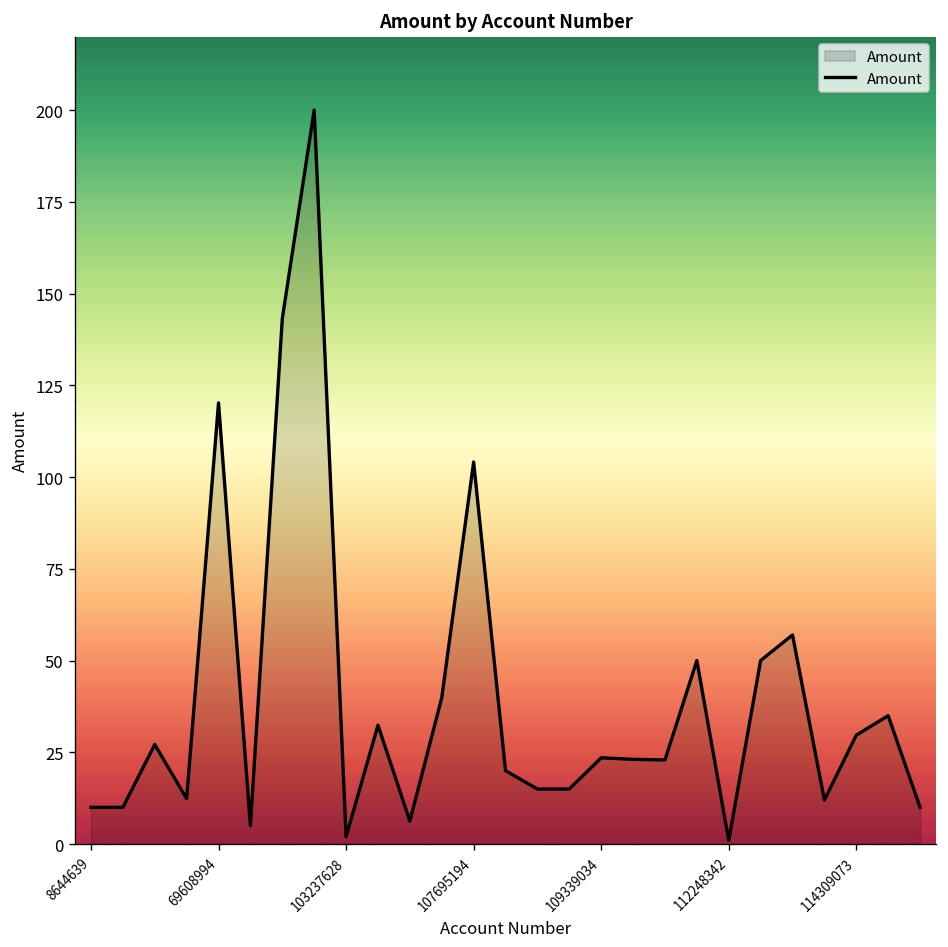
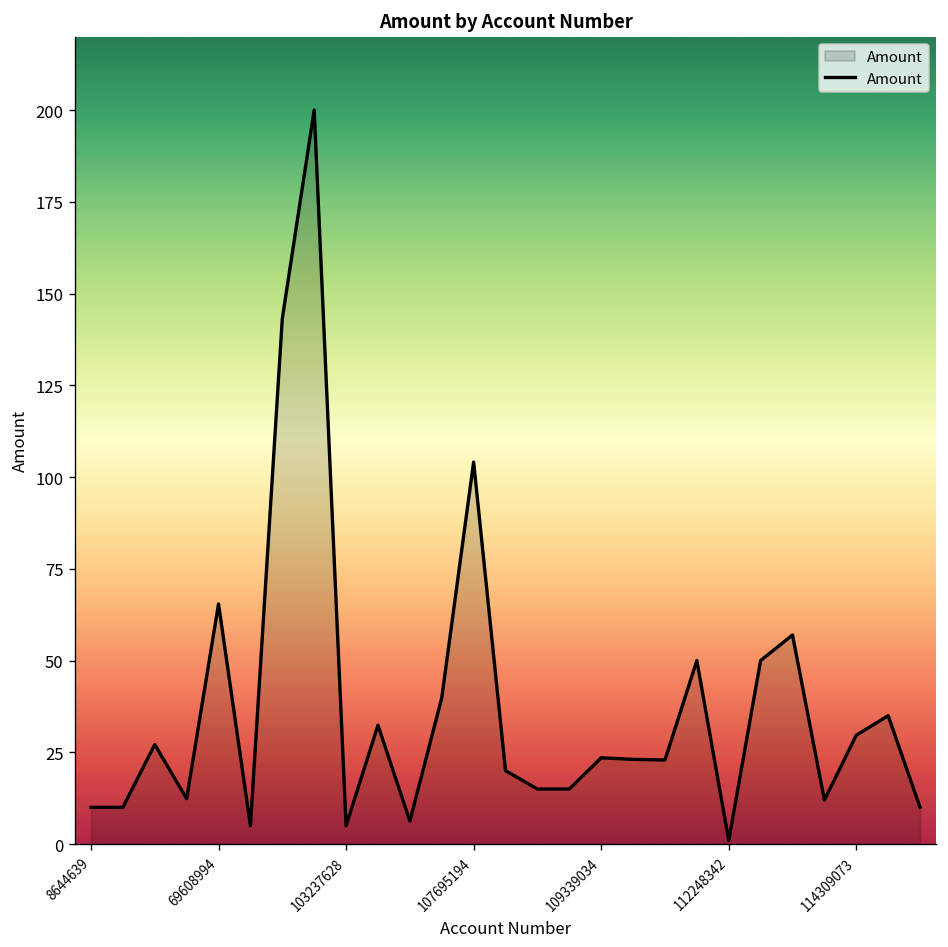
  {
    "8644639": 10,
-   "69608994": 120,
-   "103237628": 2,
+   "69608994": 65,
+   "103237628": 5,
    "107695194": 104,
    "109339034": 24,
    "112248342": 1,
    "114309073": 30
  }
